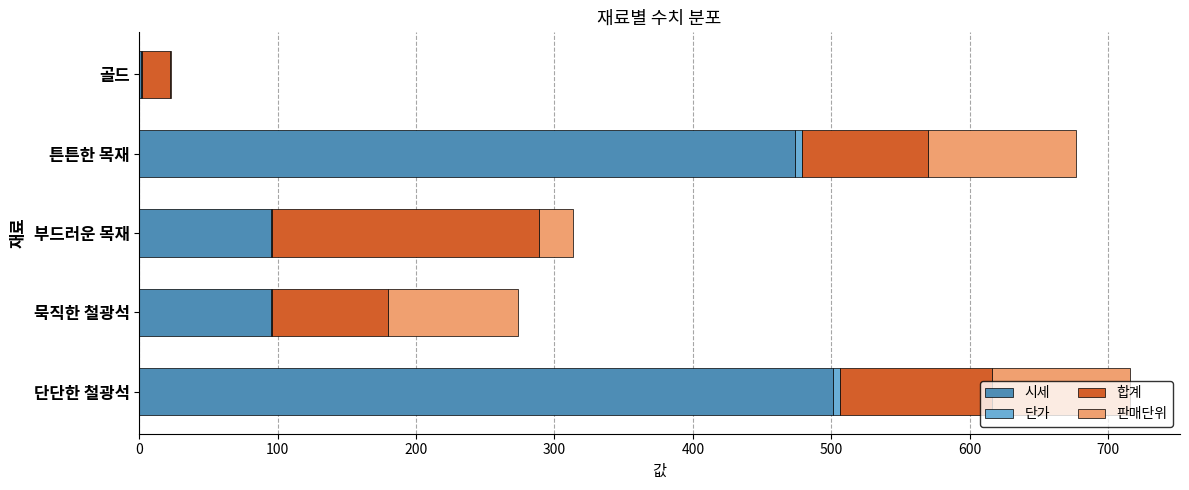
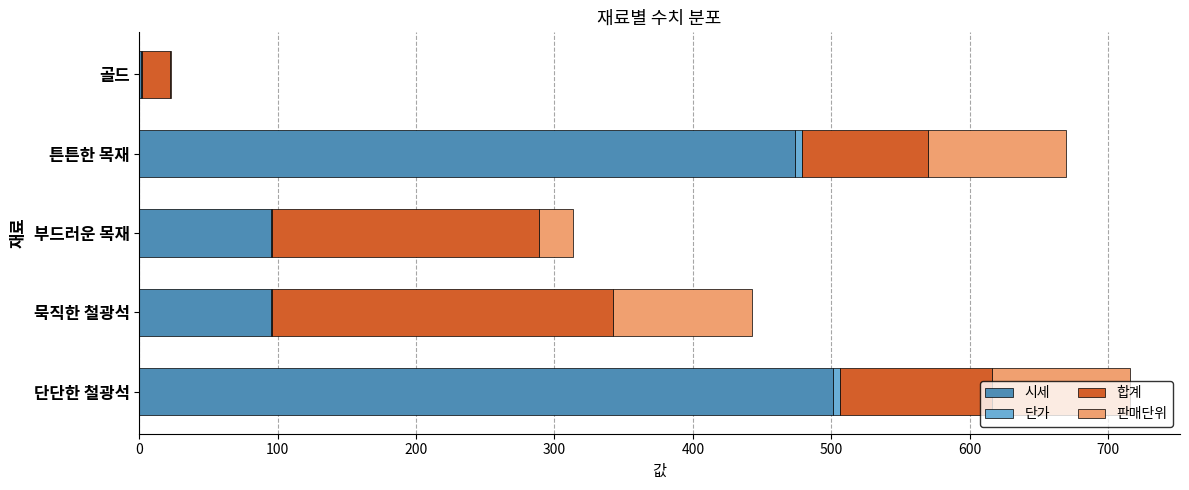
  {
    "합계": {
      "골드": 20,
      "튼튼한 목재": 91,
      "부드러운 목재": 193,
-     "묵직한 철광석": 84
+     "묵직한 철광석": 247
    },
    "판매단위": {
-     "튼튼한 목재": 107,
+     "튼튼한 목재": 100,
      "부드러운 목재": 25,
-     "묵직한 철광석": 94
+     "묵직한 철광석": 100
    }
  }
